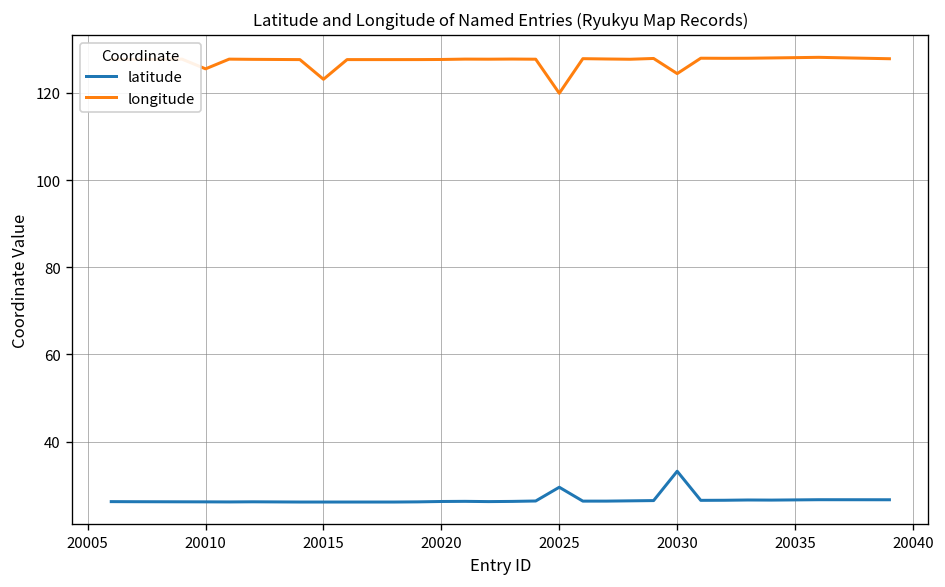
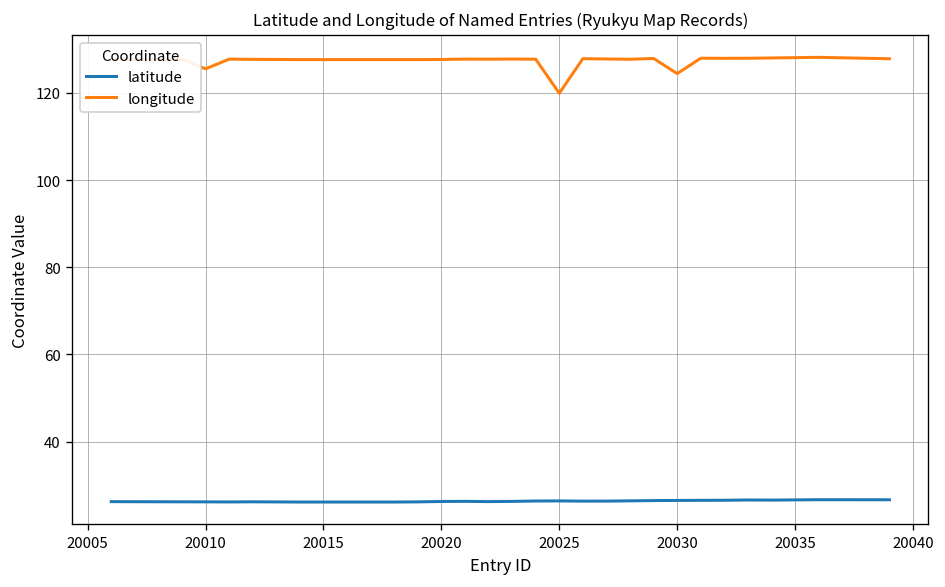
  {
    "latitude": {
      "20010": 26,
      "20015": 26,
      "20020": 26,
-     "20025": 30,
-     "20030": 33
+     "20025": 26,
+     "20030": 26
    },
    "longitude": {
      "20010": 126,
-     "20015": 123,
+     "20015": 128,
      "20020": 128,
      "20025": 120,
      "20030": 124
    }
  }
